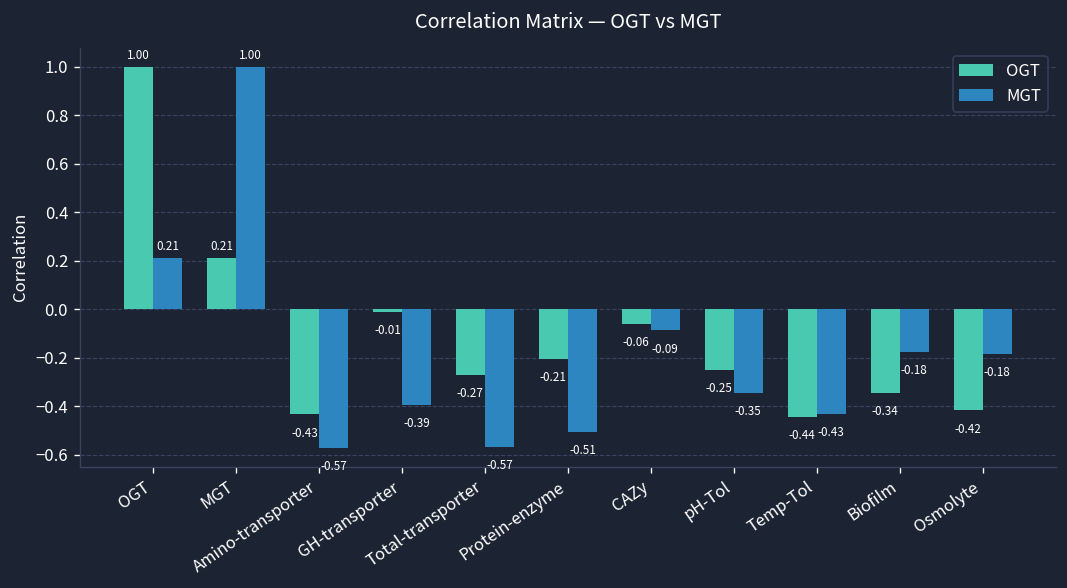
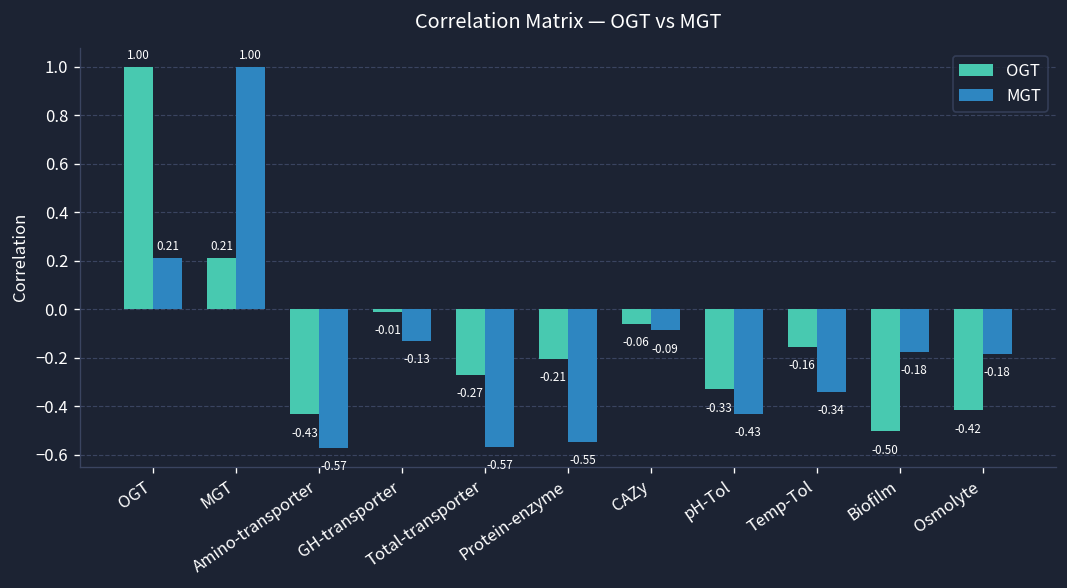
  {
    "OGT": {
      "OGT": 1.00,
      "MGT": 0.21,
      "Amino-transporter": -0.43,
      "GH-transporter": -0.01,
      "Total-transporter": -0.27,
      "Protein-enzyme": -0.21,
      "CAZy": -0.06,
-     "pH-Tol": -0.25,
-     "Temp-Tol": -0.44,
-     "Biofilm": -0.34,
+     "pH-Tol": -0.33,
+     "Temp-Tol": -0.16,
+     "Biofilm": -0.50,
      "Osmolyte": -0.42
    },
    "MGT": {
      "OGT": 0.21,
      "MGT": 1.00,
      "Amino-transporter": -0.57,
-     "GH-transporter": -0.39,
+     "GH-transporter": -0.13,
      "Total-transporter": -0.57,
-     "Protein-enzyme": -0.51,
+     "Protein-enzyme": -0.55,
      "CAZy": -0.09,
-     "pH-Tol": -0.35,
-     "Temp-Tol": -0.43,
+     "pH-Tol": -0.43,
+     "Temp-Tol": -0.34,
      "Biofilm": -0.18,
      "Osmolyte": -0.18
    }
  }
